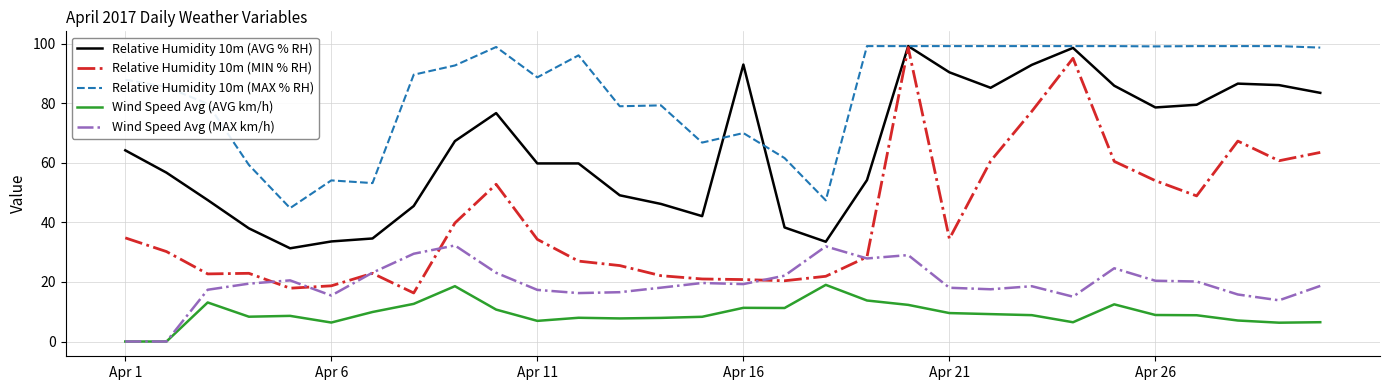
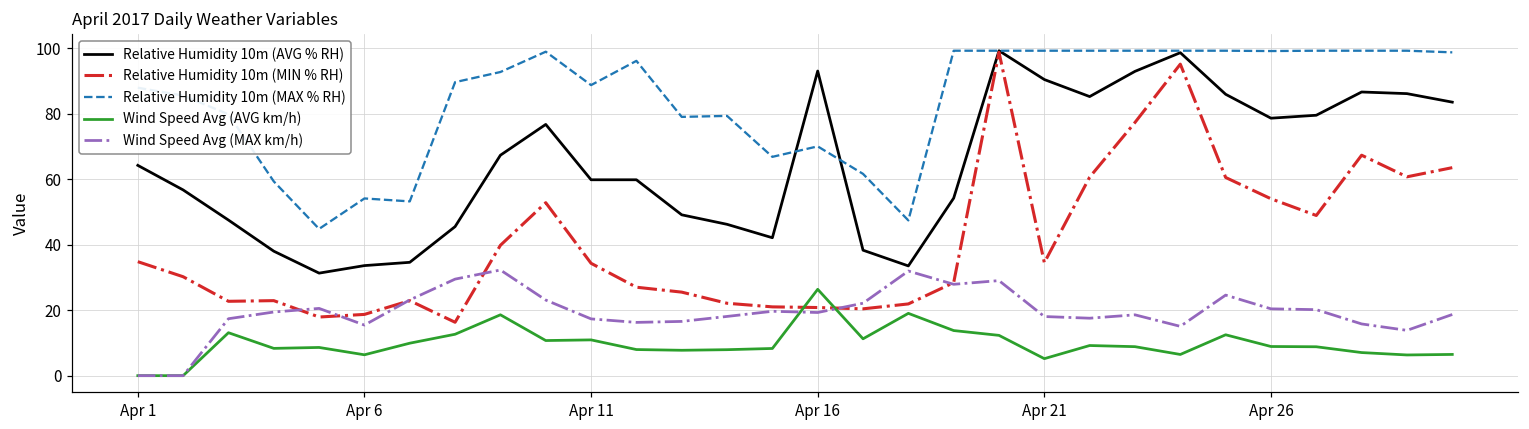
  {
    "Relative Humidity 10m (AVG % RH)": {
      "Apr 1": 64,
      "Apr 6": 34,
      "Apr 11": 60,
      "Apr 16": 93,
      "Apr 21": 90,
      "Apr 26": 79
    },
    "Relative Humidity 10m (MIN % RH)": {
      "Apr 1": 35,
      "Apr 6": 19,
      "Apr 11": 34,
      "Apr 16": 21,
      "Apr 21": 35,
      "Apr 26": 54
    },
    "Relative Humidity 10m (MAX % RH)": {
      "Apr 6": 54,
      "Apr 11": 89,
      "Apr 16": 70,
      "Apr 21": 99,
      "Apr 26": 99
    },
    "Wind Speed Avg (AVG km/h)": {
      "Apr 6": 6,
-     "Apr 11": 7,
-     "Apr 16": 11,
-     "Apr 21": 10,
+     "Apr 11": 11,
+     "Apr 16": 26,
+     "Apr 21": 5,
      "Apr 26": 9
    },
    "Wind Speed Avg (MAX km/h)": {
      "Apr 6": 15,
      "Apr 11": 17,
      "Apr 16": 19,
      "Apr 21": 18,
      "Apr 26": 20
    }
  }
